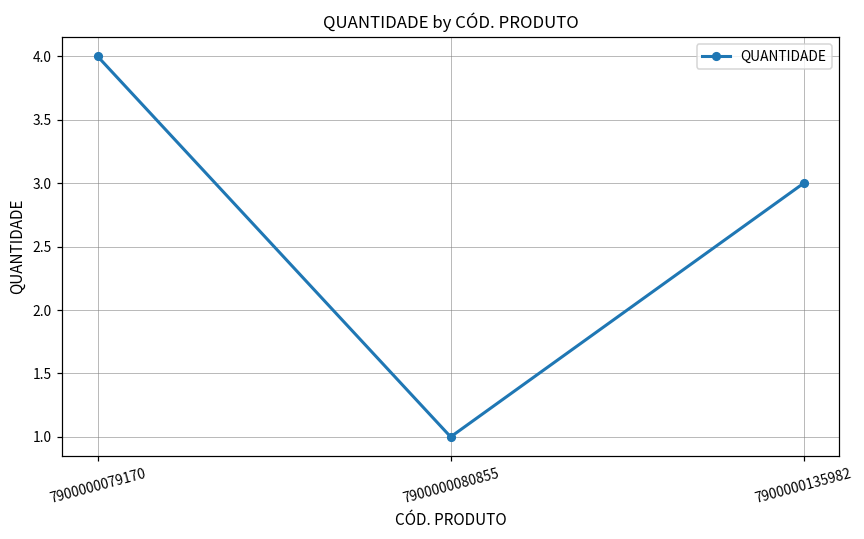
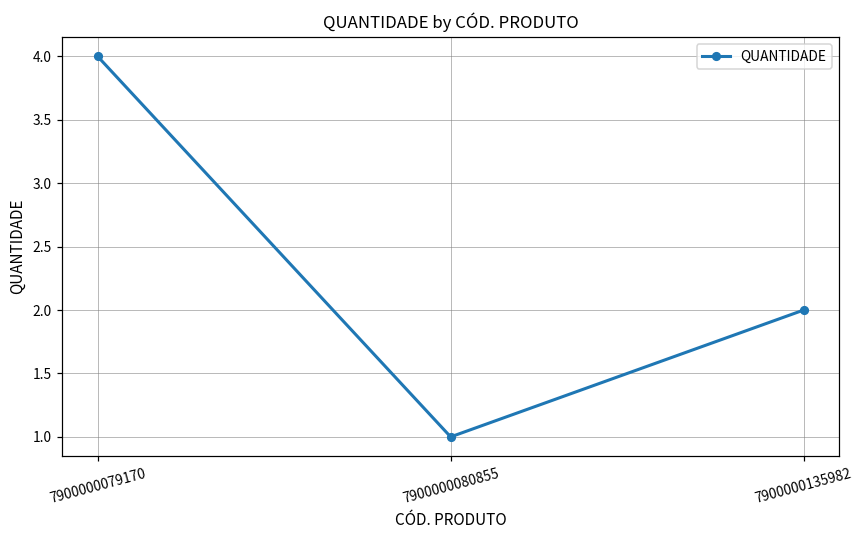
  {
    "7900000079170": 4,
    "7900000080855": 1,
-   "7900000135982": 3
+   "7900000135982": 2
  }
